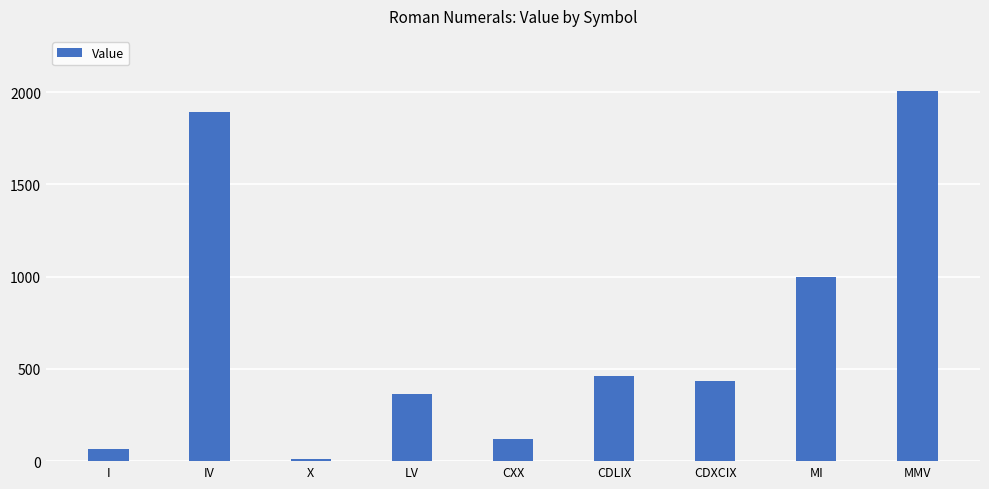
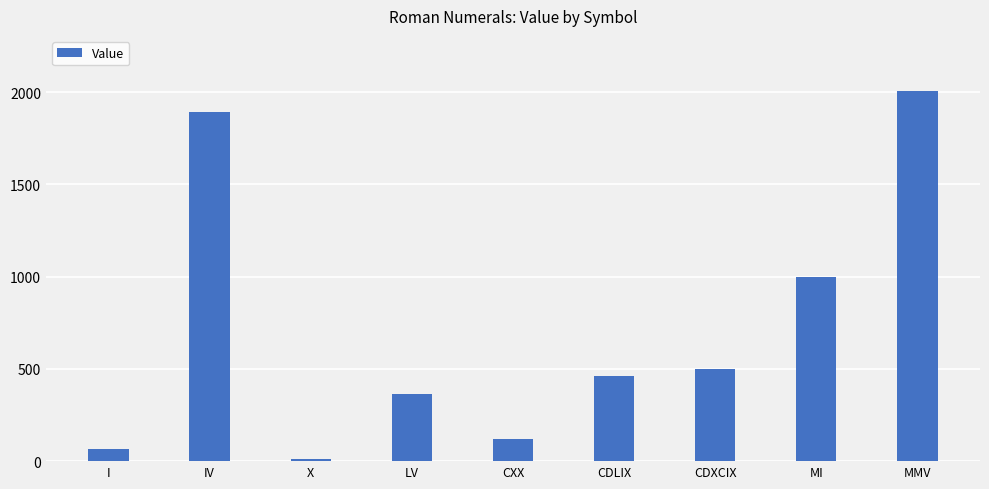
  {
    "I": 70,
    "IV": 1890,
    "LV": 360,
    "CXX": 120,
    "CDLIX": 460,
-   "CDXCIX": 430,
+   "CDXCIX": 500,
    "MI": 1000,
    "MMV": 2010
  }
